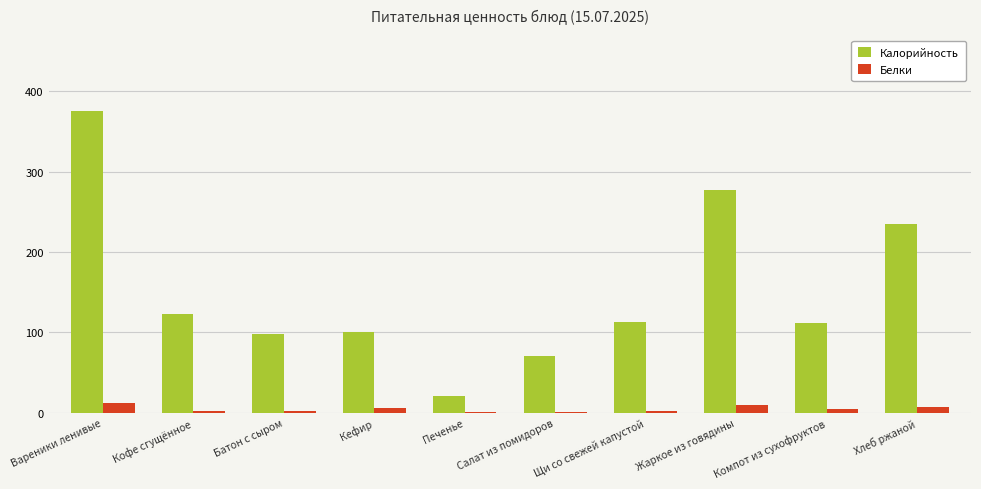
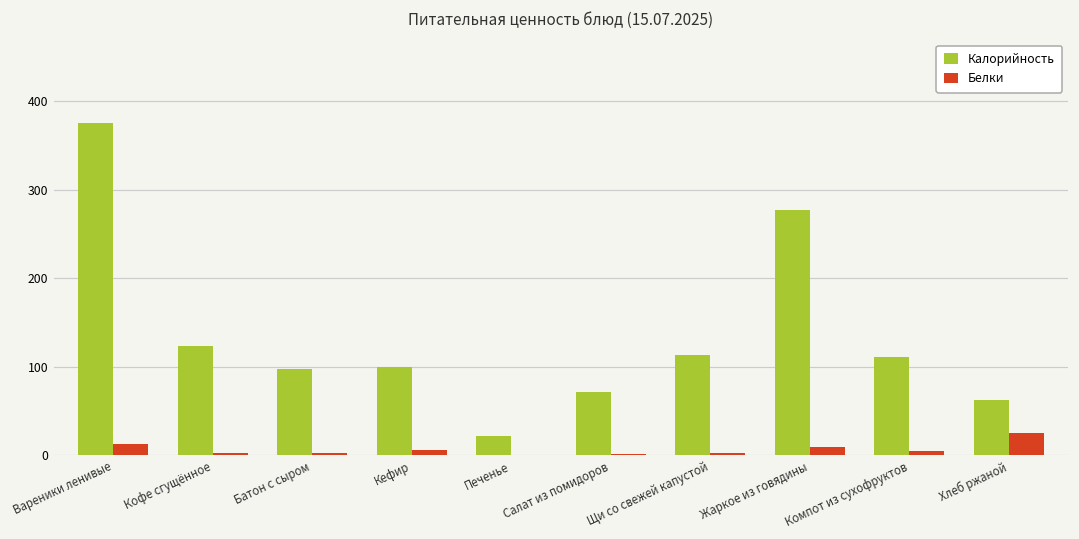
  {
    "Калорийность": {
      "Вареники ленивые": 380,
      "Кофе сгущённое": 120,
      "Батон с сыром": 100,
      "Кефир": 100,
      "Печенье": 20,
      "Салат из помидоров": 70,
      "Щи со свежей капустой": 110,
      "Жаркое из говядины": 280,
      "Компот из сухофруктов": 110,
-     "Хлеб ржаной": 240
+     "Хлеб ржаной": 60
    },
    "Белки": {
      "Вареники ленивые": 10,
      "Кефир": 10,
      "Жаркое из говядины": 10,
      "Компот из сухофруктов": 0,
-     "Хлеб ржаной": 10
+     "Хлеб ржаной": 30
    }
  }
